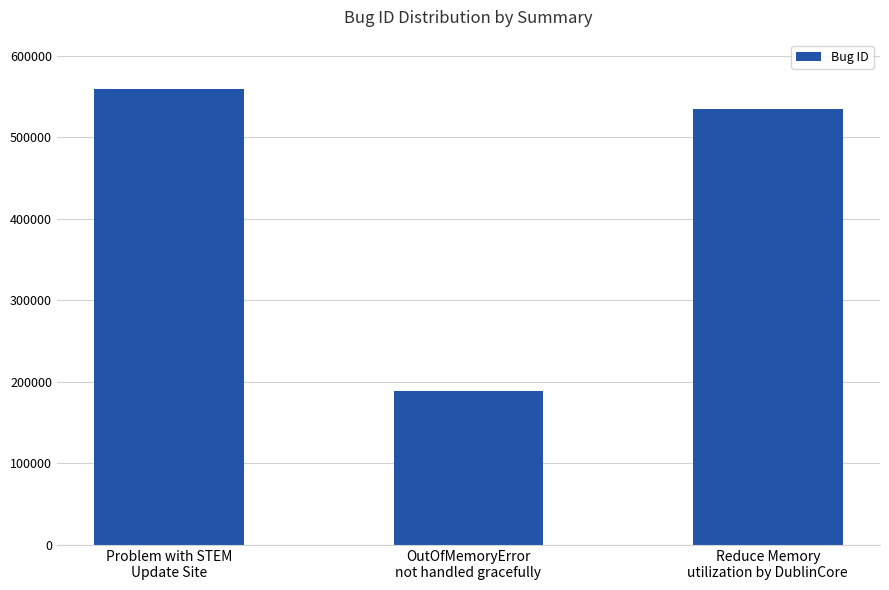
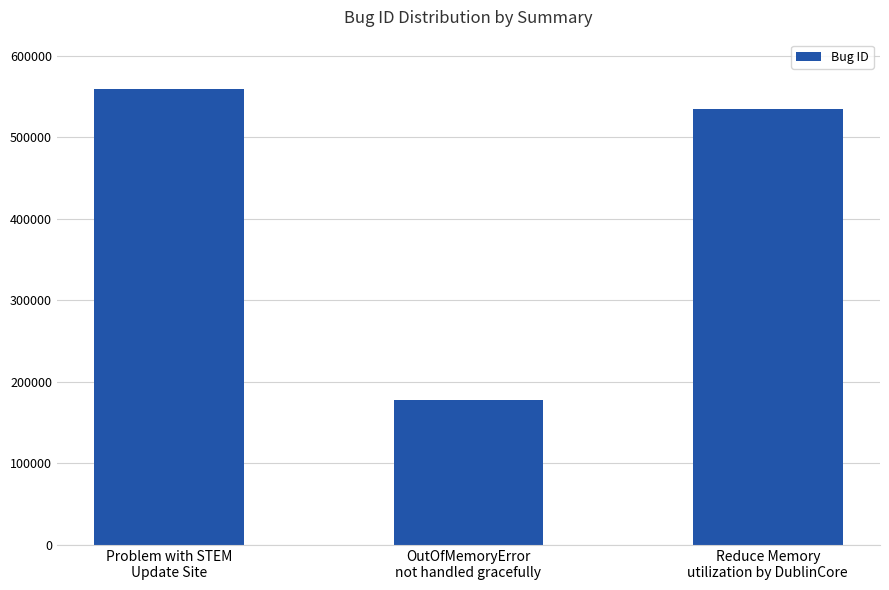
  {
    "Problem with STEM Update Site": 560000,
-   "OutOfMemoryError not handled gracefully": 190000,
+   "OutOfMemoryError not handled gracefully": 180000,
    "Reduce Memory utilization by DublinCore": 530000
  }
